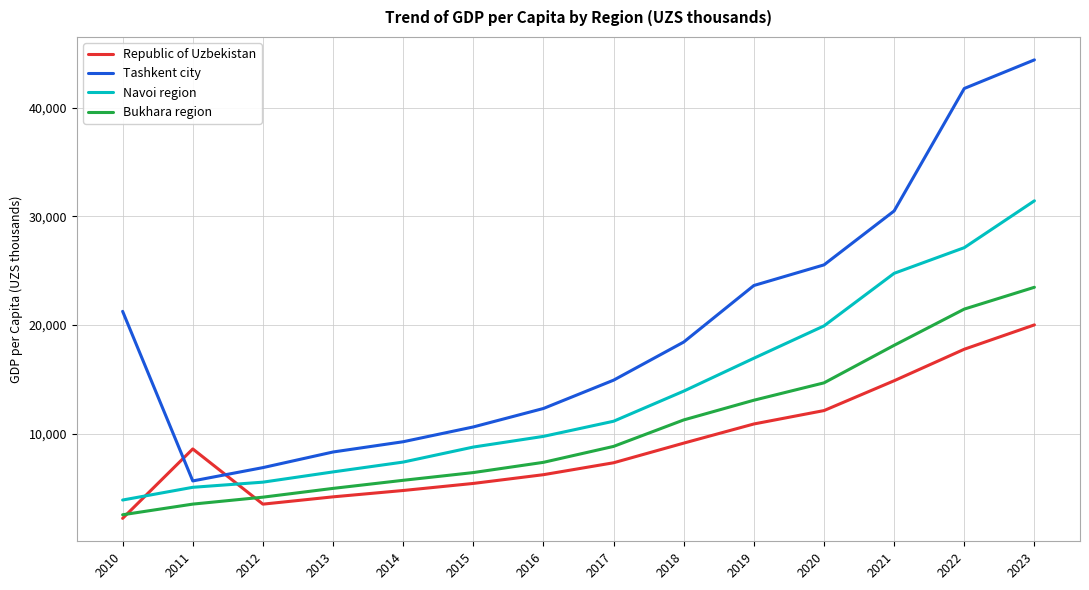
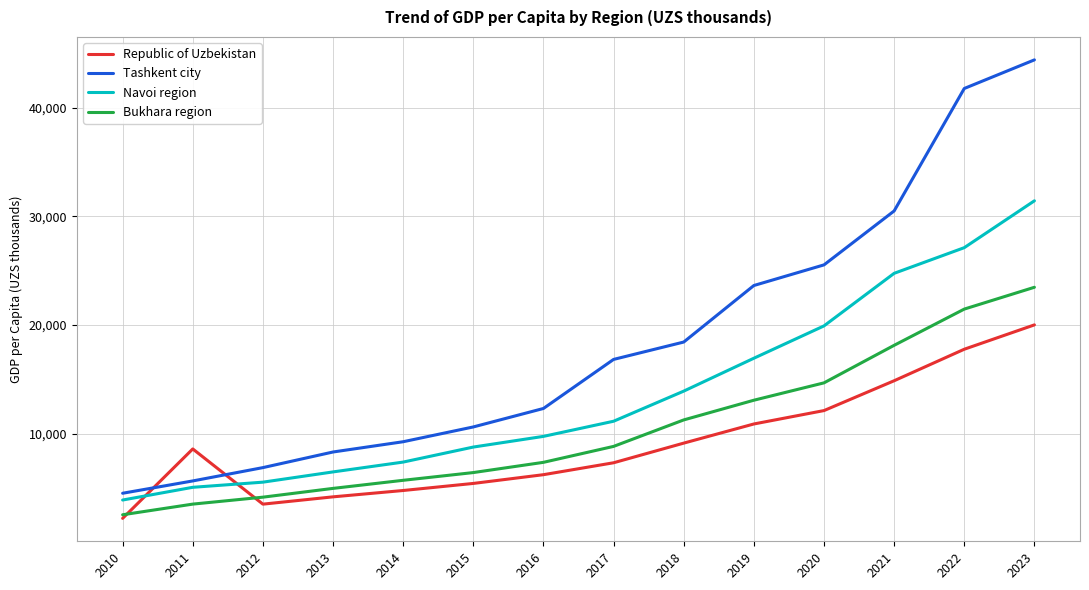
  {
    "Republic of Uzbekistan": {
      "2010": "2,200",
      "2011": "8,600",
      "2012": "3,500",
      "2013": "4,200",
      "2014": "4,800",
      "2015": "5,400",
      "2016": "6,200",
      "2017": "7,300",
      "2018": "9,100",
      "2019": "10,900",
      "2020": "12,100",
      "2021": "14,900",
      "2022": "17,800",
      "2023": "20,000"
    },
    "Tashkent city": {
-     "2010": "21,300",
+     "2010": "4,500",
      "2011": "5,600",
      "2012": "6,900",
      "2013": "8,300",
      "2014": "9,300",
      "2015": "10,600",
      "2016": "12,300",
-     "2017": "14,900",
+     "2017": "16,800",
      "2018": "18,400",
      "2019": "23,600",
      "2020": "25,500",
      "2021": "30,500",
      "2022": "41,800",
      "2023": "44,400"
    },
    "Navoi region": {
      "2010": "3,900",
      "2011": "5,100",
      "2012": "5,500",
      "2013": "6,500",
      "2014": "7,400",
      "2015": "8,800",
      "2016": "9,700",
      "2017": "11,100",
      "2018": "13,900",
      "2019": "16,900",
      "2020": "19,900",
      "2021": "24,800",
      "2022": "27,100",
      "2023": "31,400"
    },
    "Bukhara region": {
      "2010": "2,500",
      "2011": "3,500",
      "2012": "4,100",
      "2013": "5,000",
      "2014": "5,700",
      "2015": "6,400",
      "2016": "7,400",
      "2017": "8,800",
      "2018": "11,300",
      "2019": "13,100",
      "2020": "14,700",
      "2021": "18,100",
      "2022": "21,500",
      "2023": "23,500"
    }
  }
